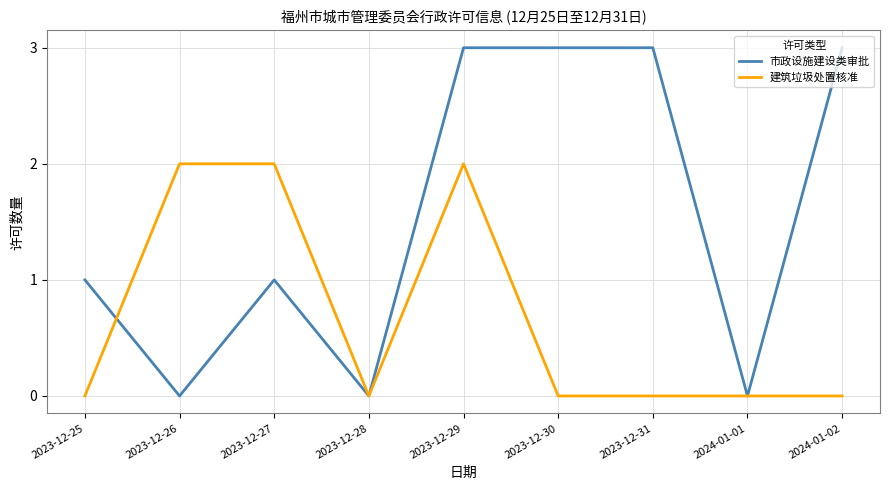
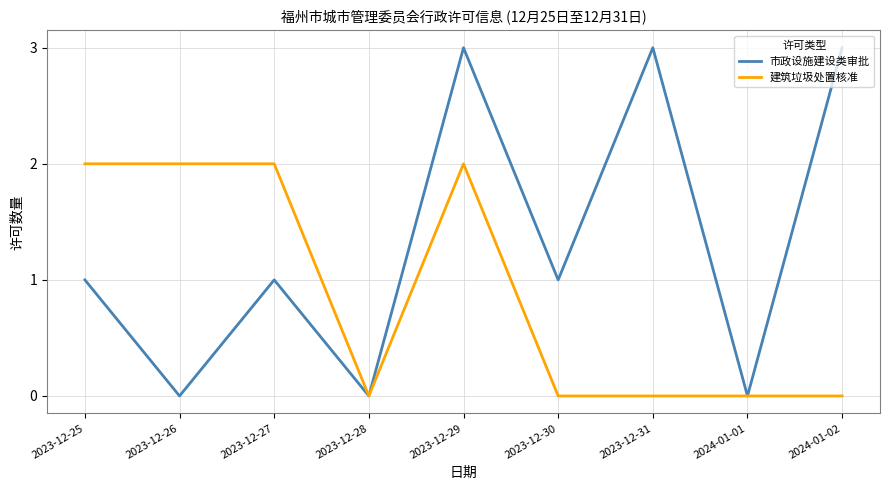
  {
    "市政设施建设类审批": {
      "2023-12-25": 1,
      "2023-12-26": 0,
      "2023-12-27": 1,
      "2023-12-29": 3,
-     "2023-12-30": 3,
+     "2023-12-30": 1,
      "2023-12-31": 3
    },
    "建筑垃圾处置核准": {
-     "2023-12-25": 0,
+     "2023-12-25": 2,
      "2023-12-26": 2,
      "2023-12-27": 2,
      "2023-12-29": 2,
      "2023-12-30": 0,
      "2023-12-31": 0,
      "2024-01-02": 0
    }
  }
